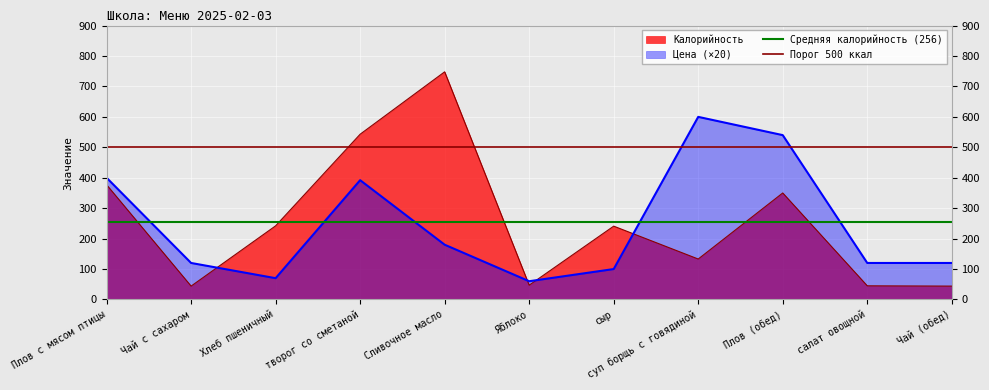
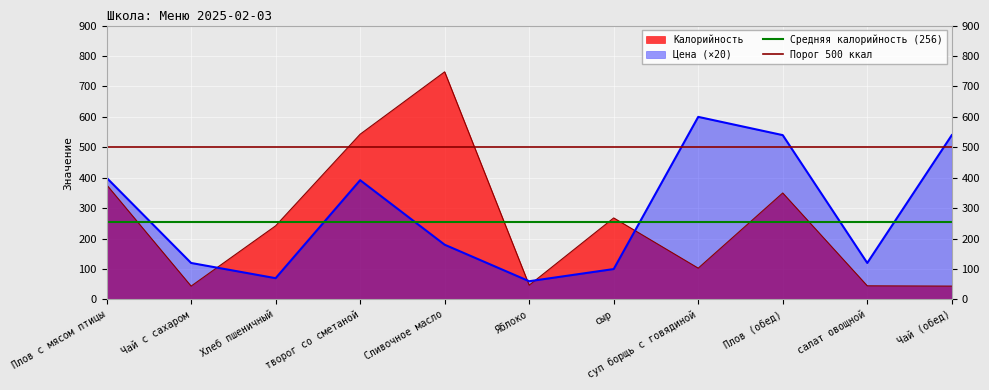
  {
    "Калорийность": {
      "Плов с мясом птицы": 380,
      "Чай с сахаром": 40,
      "Хлеб пшеничный": 240,
      "творог со сметаной": 540,
      "Сливочное масло": 750,
      "Яблоко": 50,
-     "сыр": 240,
-     "суп борщь с говядиной": 130,
+     "сыр": 270,
+     "суп борщь с говядиной": 100,
      "Плов (обед)": 350,
      "салат овощной": 50,
      "Чай (обед)": 40
    },
    "Цена (×20)": {
      "Плов с мясом птицы": 400,
      "Чай с сахаром": 120,
      "Хлеб пшеничный": 70,
      "творог со сметаной": 390,
      "Сливочное масло": 180,
      "Яблоко": 60,
      "сыр": 100,
      "суп борщь с говядиной": 600,
      "Плов (обед)": 540,
      "салат овощной": 120,
-     "Чай (обед)": 120
+     "Чай (обед)": 540
    }
  }
